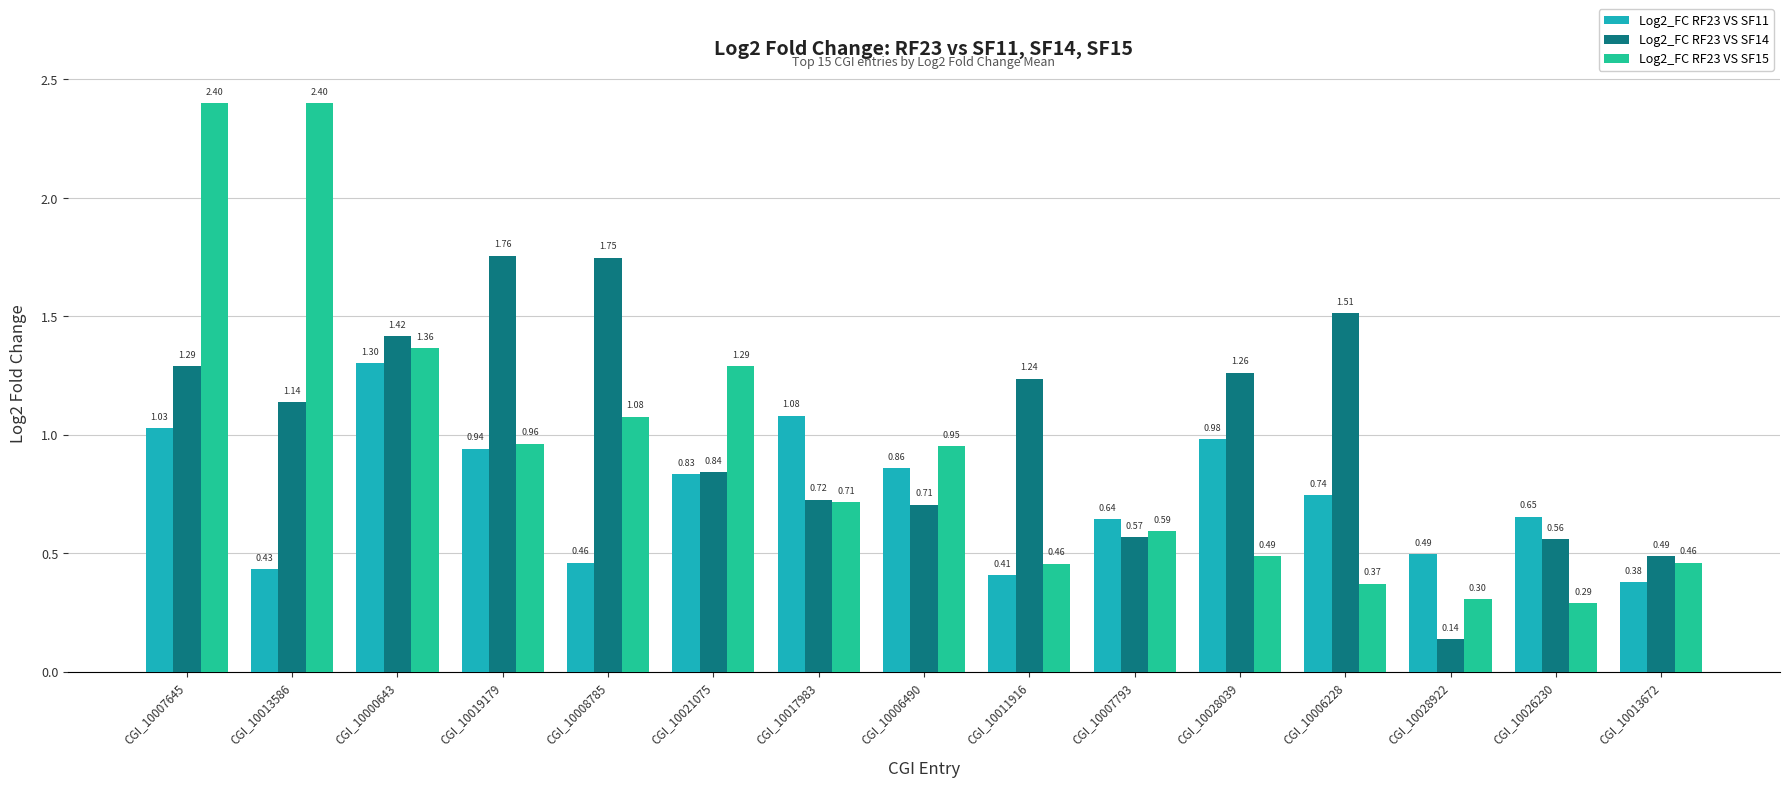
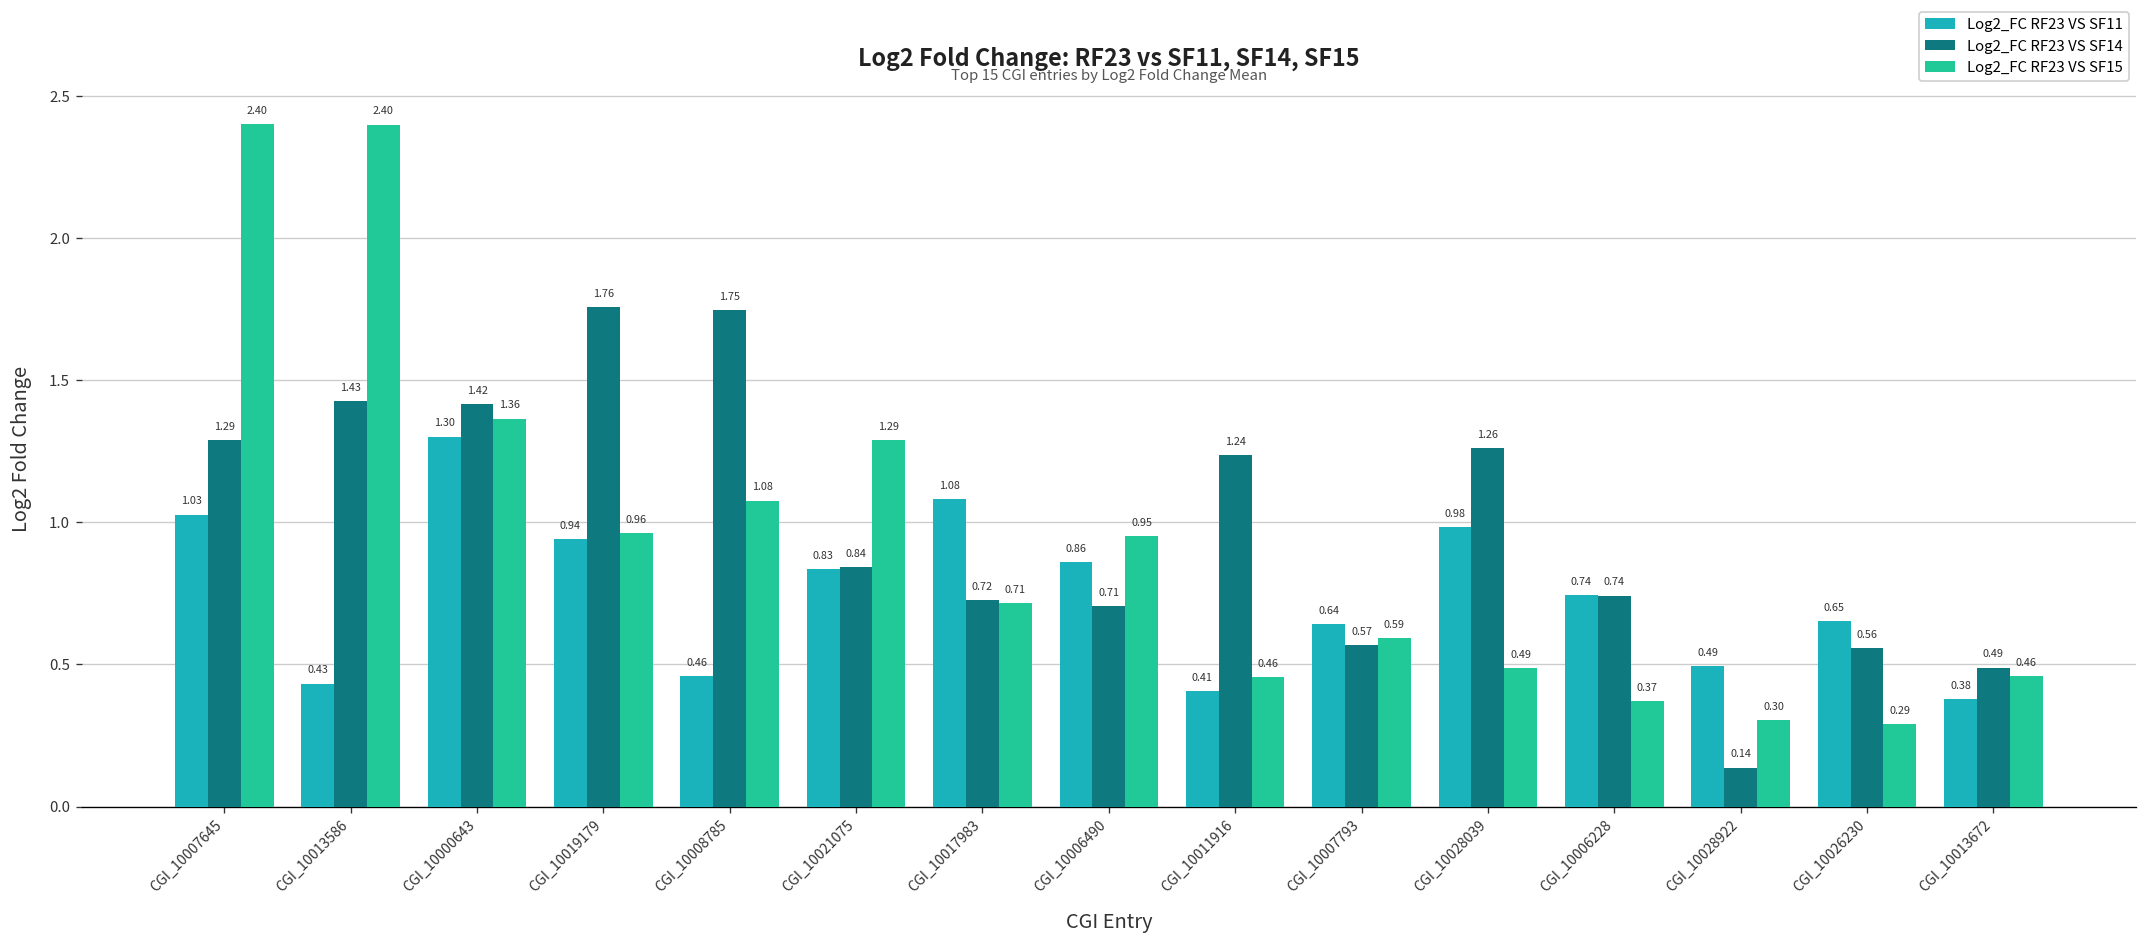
  {
    "Log2_FC RF23 VS SF14": {
      "CGI_10007645": 1.29,
-     "CGI_10013586": 1.14,
+     "CGI_10013586": 1.43,
      "CGI_10000643": 1.42,
      "CGI_10019179": 1.76,
      "CGI_10008785": 1.75,
      "CGI_10021075": 0.84,
      "CGI_10017983": 0.72,
      "CGI_10006490": 0.71,
      "CGI_10011916": 1.24,
      "CGI_10007793": 0.57,
      "CGI_10028039": 1.26,
-     "CGI_10006228": 1.51,
+     "CGI_10006228": 0.74,
      "CGI_10028922": 0.14,
      "CGI_10026230": 0.56,
      "CGI_10013672": 0.49
    }
  }
